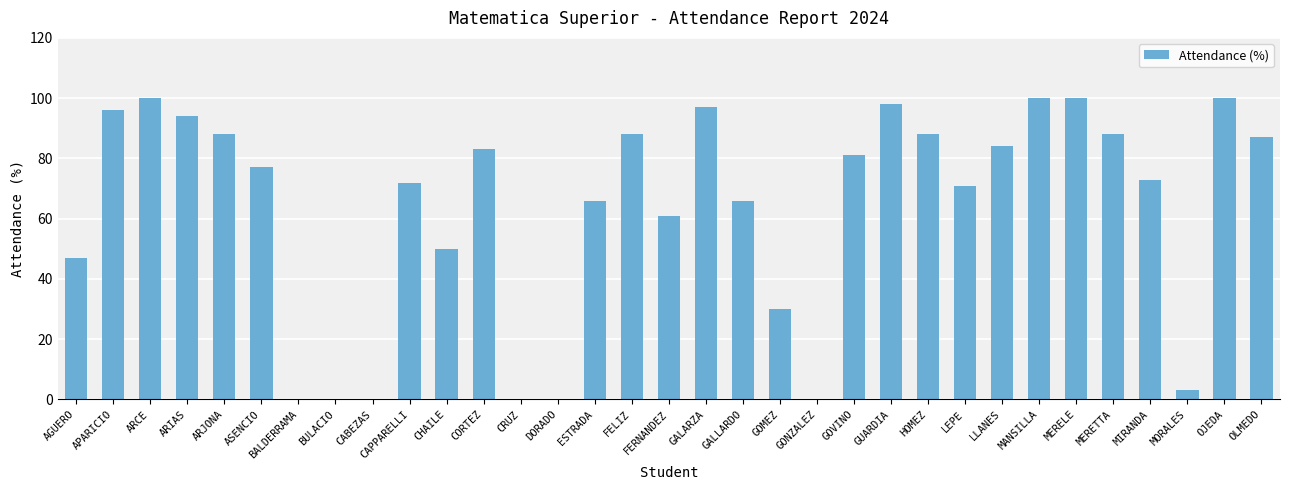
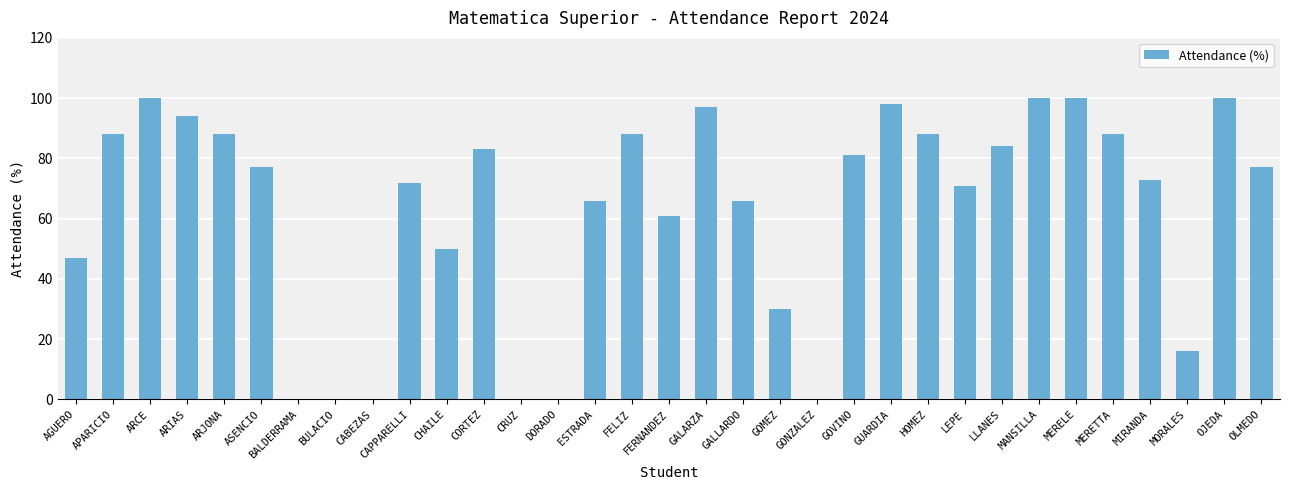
  {
    "AGUERO": 47,
-   "APARICIO": 96,
+   "APARICIO": 88,
    "ARCE": 100,
    "ARIAS": 94,
    "ARJONA": 88,
    "ASENCIO": 77,
    "BALDERRAMA": 0,
    "BULACIO": 0,
    "CABEZAS": 0,
    "CAPPARELLI": 72,
    "CHAILE": 50,
    "CORTEZ": 83,
    "CRUZ": 0,
    "DORADO": 0,
    "ESTRADA": 66,
    "FELIZ": 88,
    "FERNANDEZ": 61,
    "GALARZA": 97,
    "GALLARDO": 66,
    "GOMEZ": 30,
    "GONZALEZ": 0,
    "GOVINO": 81,
    "GUARDIA": 98,
    "HOMEZ": 88,
    "LEPE": 71,
    "LLANES": 84,
    "MANSILLA": 100,
    "MERELE": 100,
    "MERETTA": 88,
    "MIRANDA": 73,
-   "MORALES": 3,
+   "MORALES": 16,
    "OJEDA": 100,
-   "OLMEDO": 87
+   "OLMEDO": 77
  }
